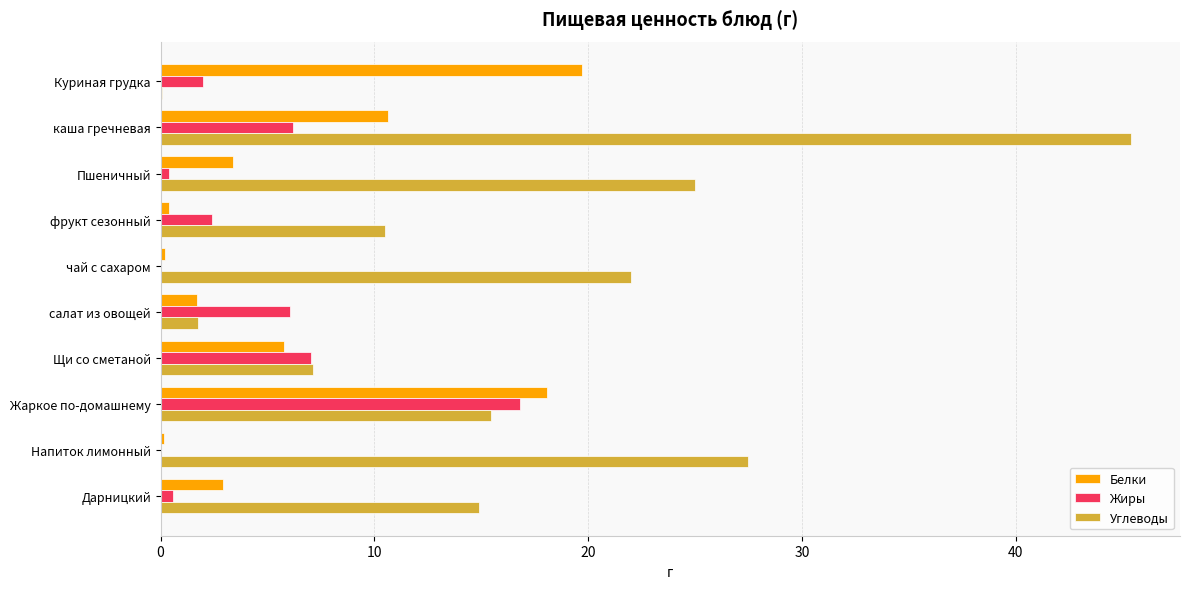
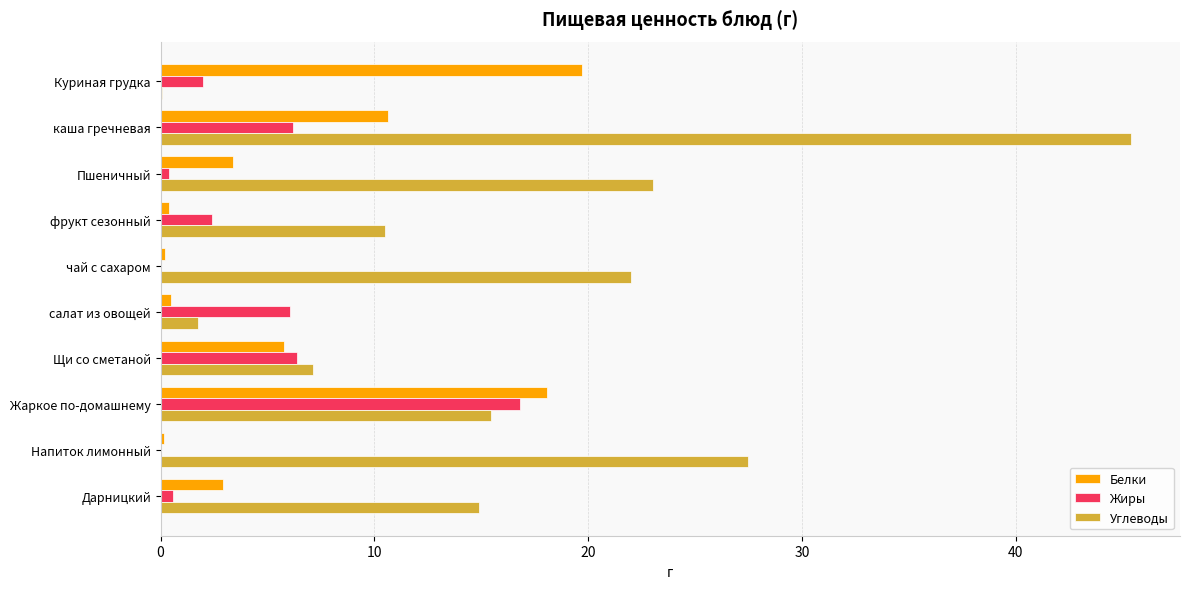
  {
    "Белки": {
      "Куриная грудка": 19.7,
      "каша гречневая": 10.6,
      "Пшеничный": 3.4,
      "фрукт сезонный": 0.4,
      "чай с сахаром": 0.2,
-     "салат из овощей": 1.7,
+     "салат из овощей": 0.5,
      "Щи со сметаной": 5.8,
      "Жаркое по-домашнему": 18.1,
      "Напиток лимонный": 0.2,
      "Дарницкий": 2.9
    },
    "Жиры": {
      "Куриная грудка": 2.0,
      "каша гречневая": 6.2,
      "Пшеничный": 0.4,
      "фрукт сезонный": 2.4,
      "чай с сахаром": 0.0,
      "салат из овощей": 6.1,
-     "Щи со сметаной": 7.0,
+     "Щи со сметаной": 6.4,
      "Жаркое по-домашнему": 16.8,
      "Дарницкий": 0.6
    },
    "Углеводы": {
      "каша гречневая": 45.4,
-     "Пшеничный": 25.0,
+     "Пшеничный": 23.0,
      "фрукт сезонный": 10.5,
      "чай с сахаром": 22.0,
      "салат из овощей": 1.7,
      "Щи со сметаной": 7.2,
      "Жаркое по-домашнему": 15.5,
      "Напиток лимонный": 27.5,
      "Дарницкий": 14.9
    }
  }
